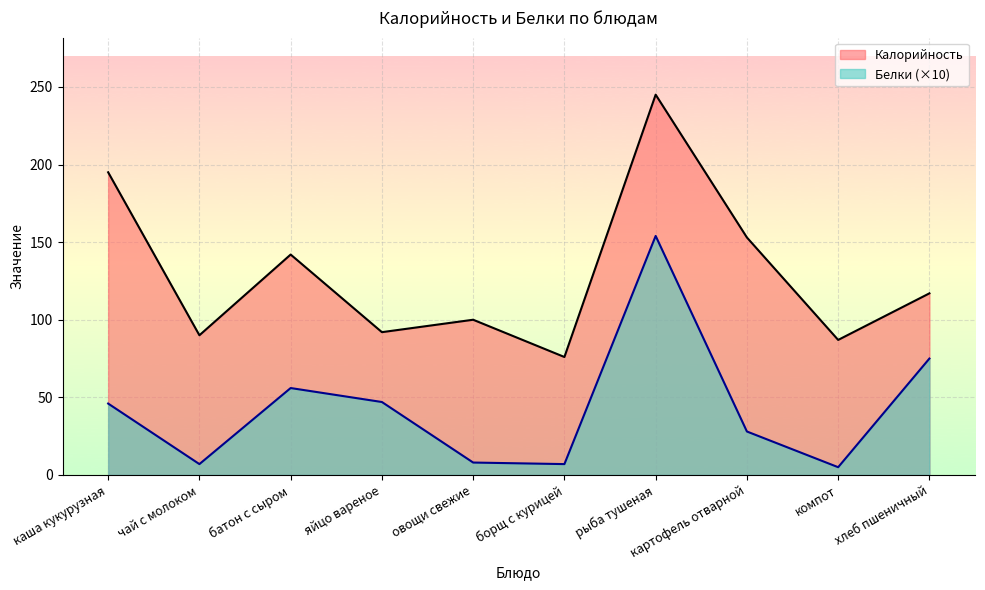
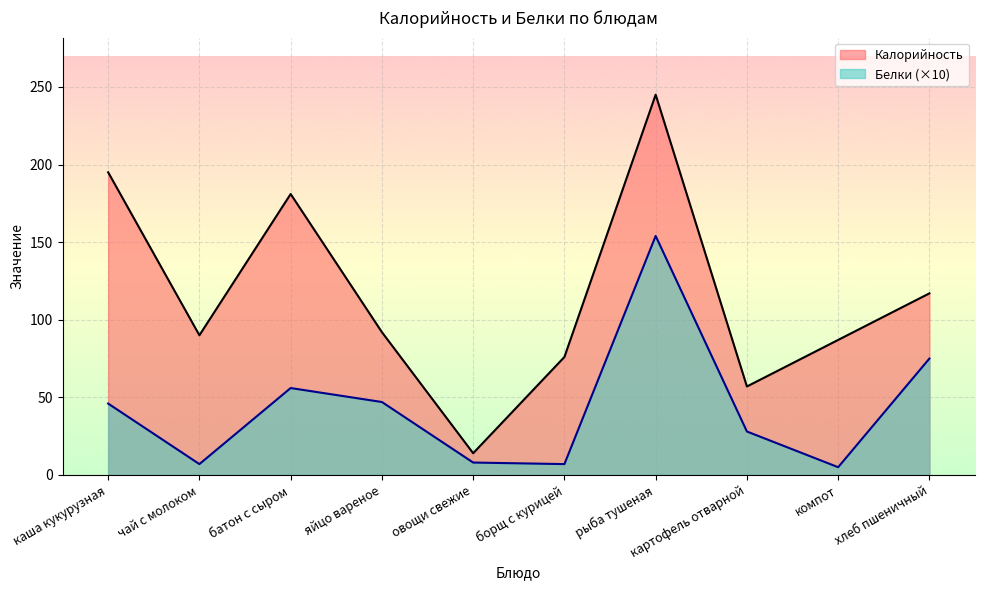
  {
    "Калорийность": {
      "каша кукурузная": 195,
      "чай с молоком": 90,
-     "батон с сыром": 142,
+     "батон с сыром": 181,
      "яйцо вареное": 92,
-     "овощи свежие": 100,
+     "овощи свежие": 14,
      "борщ с курицей": 76,
      "рыба тушеная": 245,
-     "картофель отварной": 153,
+     "картофель отварной": 57,
      "компот": 87,
      "хлеб пшеничный": 117
    },
    "Белки (×10)": {
      "каша кукурузная": 46,
      "чай с молоком": 7,
      "батон с сыром": 56,
      "яйцо вареное": 47,
      "овощи свежие": 8,
      "борщ с курицей": 7,
      "рыба тушеная": 154,
      "картофель отварной": 28,
      "компот": 5,
      "хлеб пшеничный": 75
    }
  }
